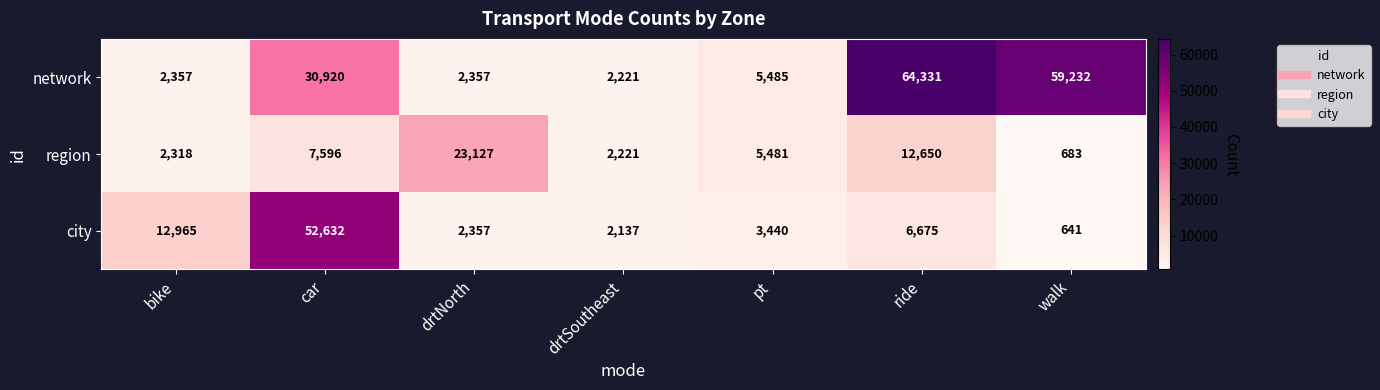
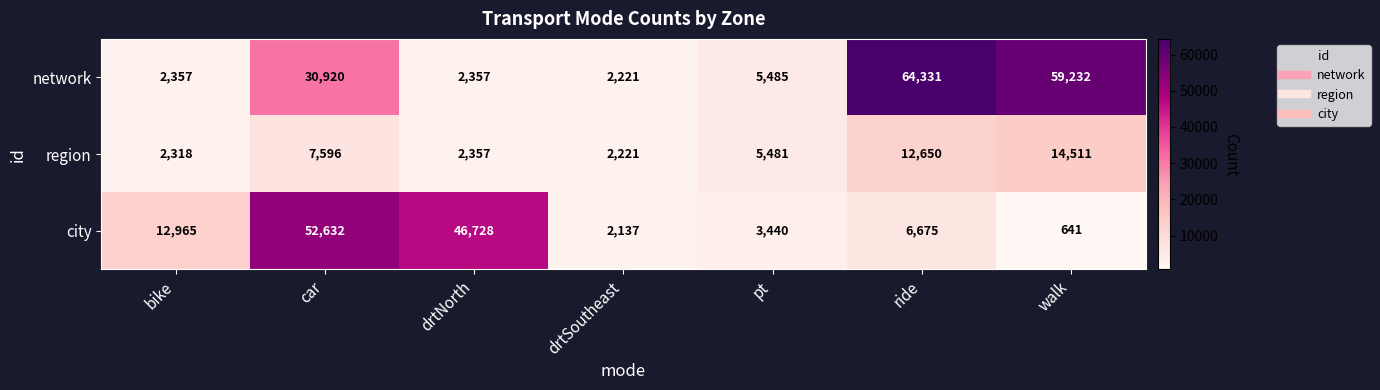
  {
    "network": {
      "bike": "2,357",
      "car": "30,920",
      "drtNorth": "2,357",
      "drtSoutheast": "2,221",
      "pt": "5,485",
      "ride": "64,331",
      "walk": "59,232"
    },
    "region": {
      "bike": "2,318",
      "car": "7,596",
-     "drtNorth": "23,127",
+     "drtNorth": "2,357",
      "drtSoutheast": "2,221",
      "pt": "5,481",
      "ride": "12,650",
-     "walk": "683"
+     "walk": "14,511"
    },
    "city": {
      "bike": "12,965",
      "car": "52,632",
-     "drtNorth": "2,357",
+     "drtNorth": "46,728",
      "drtSoutheast": "2,137",
      "pt": "3,440",
      "ride": "6,675",
      "walk": "641"
    }
  }
